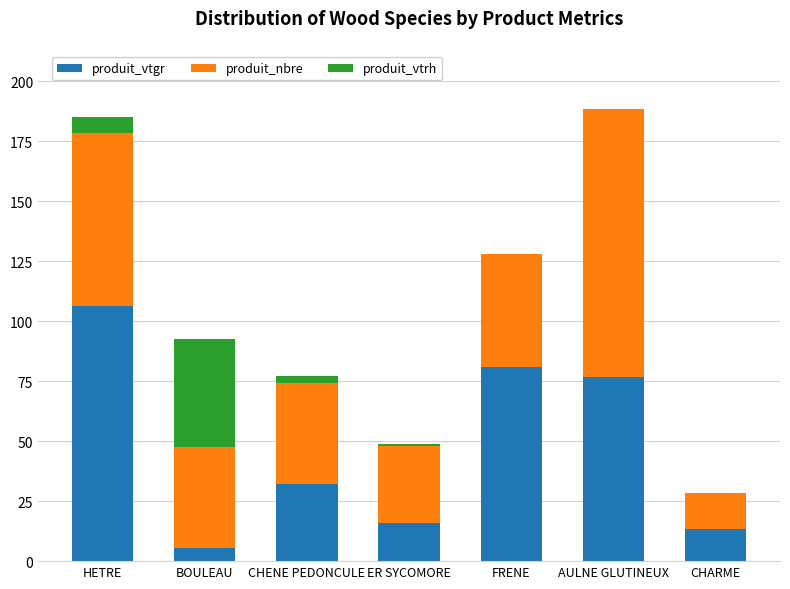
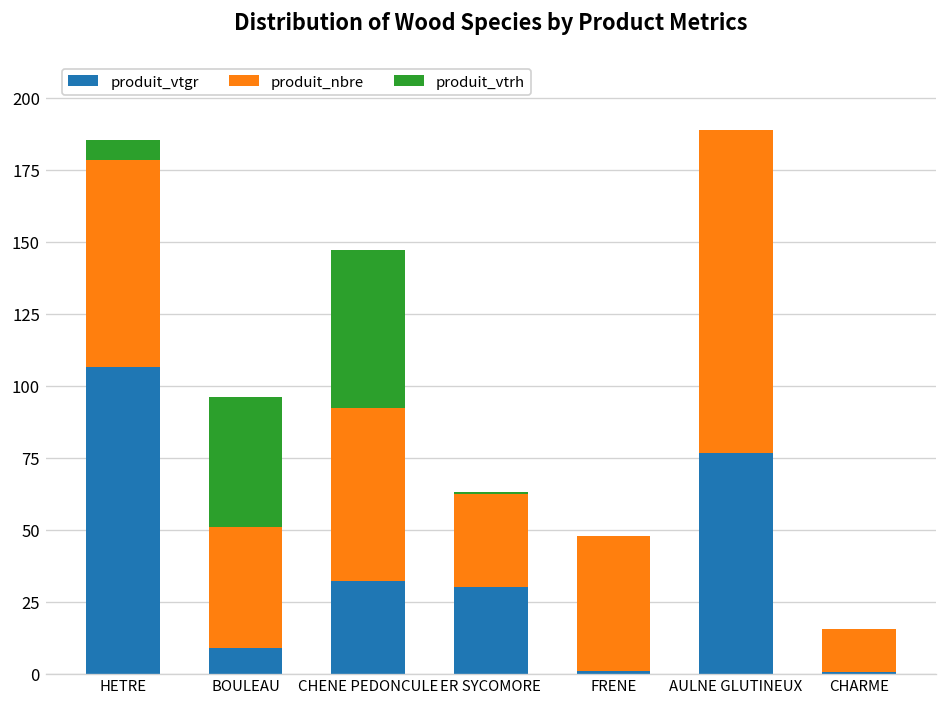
  {
    "produit_vtgr": {
      "HETRE": 106,
-     "BOULEAU": 6,
+     "BOULEAU": 9,
      "CHENE PEDONCULE": 32,
-     "ER SYCOMORE": 16,
-     "FRENE": 81,
+     "ER SYCOMORE": 30,
+     "FRENE": 1,
      "AULNE GLUTINEUX": 77,
-     "CHARME": 13
+     "CHARME": 1
    },
    "produit_nbre": {
      "HETRE": 72,
      "BOULEAU": 42,
-     "CHENE PEDONCULE": 42,
+     "CHENE PEDONCULE": 60,
      "ER SYCOMORE": 32,
      "FRENE": 47,
      "AULNE GLUTINEUX": 112,
      "CHARME": 15
    },
    "produit_vtrh": {
      "HETRE": 7,
      "BOULEAU": 45,
-     "CHENE PEDONCULE": 3,
+     "CHENE PEDONCULE": 55,
      "FRENE": 0,
      "AULNE GLUTINEUX": 0,
      "CHARME": 0
    }
  }
